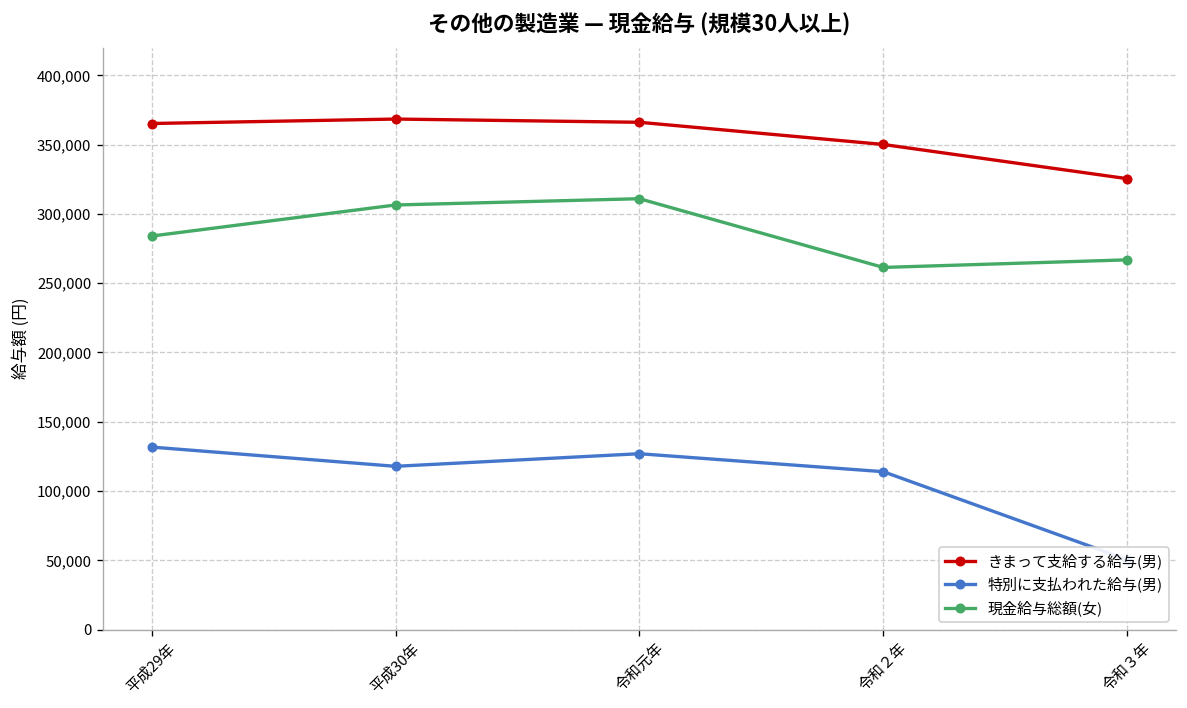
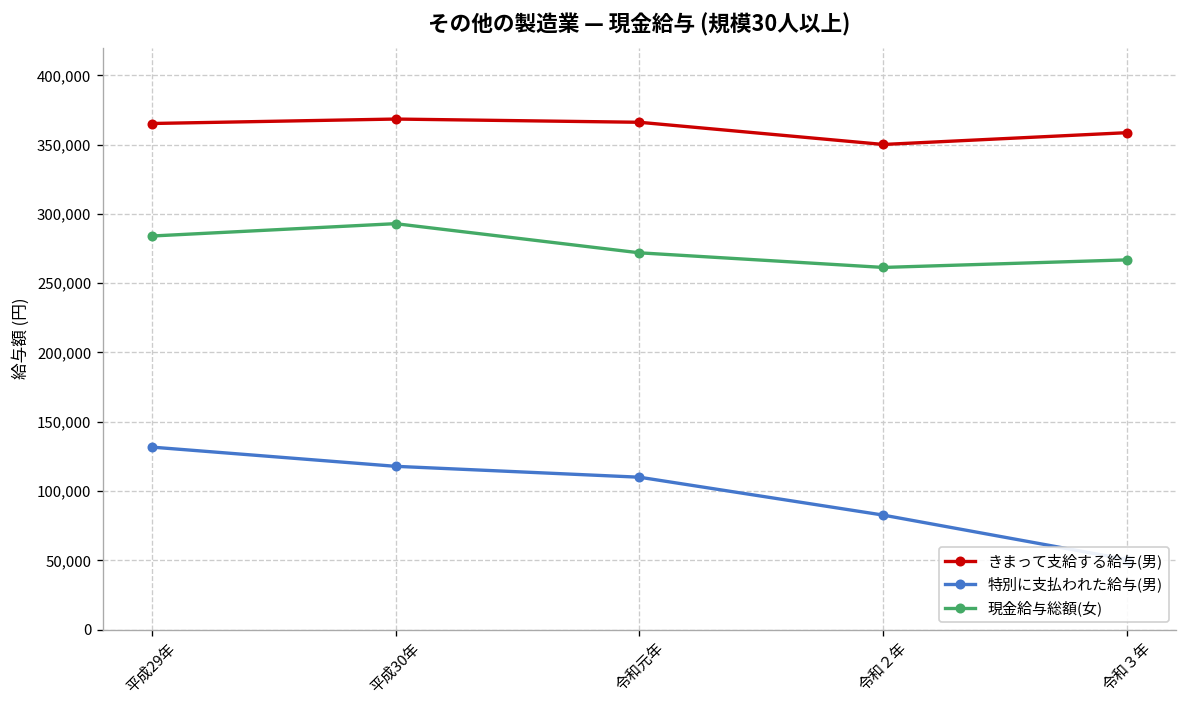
  {
    "きまって支給する給与(男)": {
      "平成29年": "365,000",
      "平成30年": "368,000",
      "令和元年": "366,000",
      "令和２年": "350,000",
-     "令和３年": "325,000"
+     "令和３年": "359,000"
    },
    "特別に支払われた給与(男)": {
      "平成29年": "132,000",
      "平成30年": "118,000",
-     "令和元年": "127,000",
-     "令和２年": "114,000"
+     "令和元年": "110,000",
+     "令和２年": "83,000"
    },
    "現金給与総額(女)": {
      "平成29年": "284,000",
-     "平成30年": "306,000",
-     "令和元年": "311,000",
+     "平成30年": "293,000",
+     "令和元年": "272,000",
      "令和２年": "261,000",
      "令和３年": "267,000"
    }
  }
